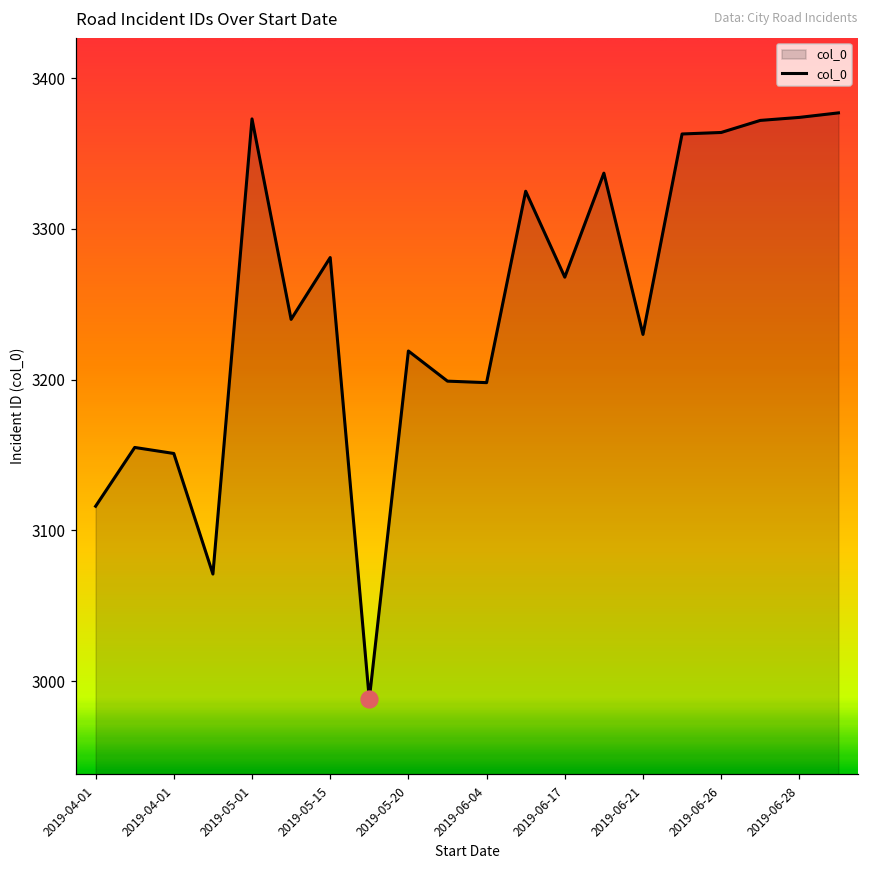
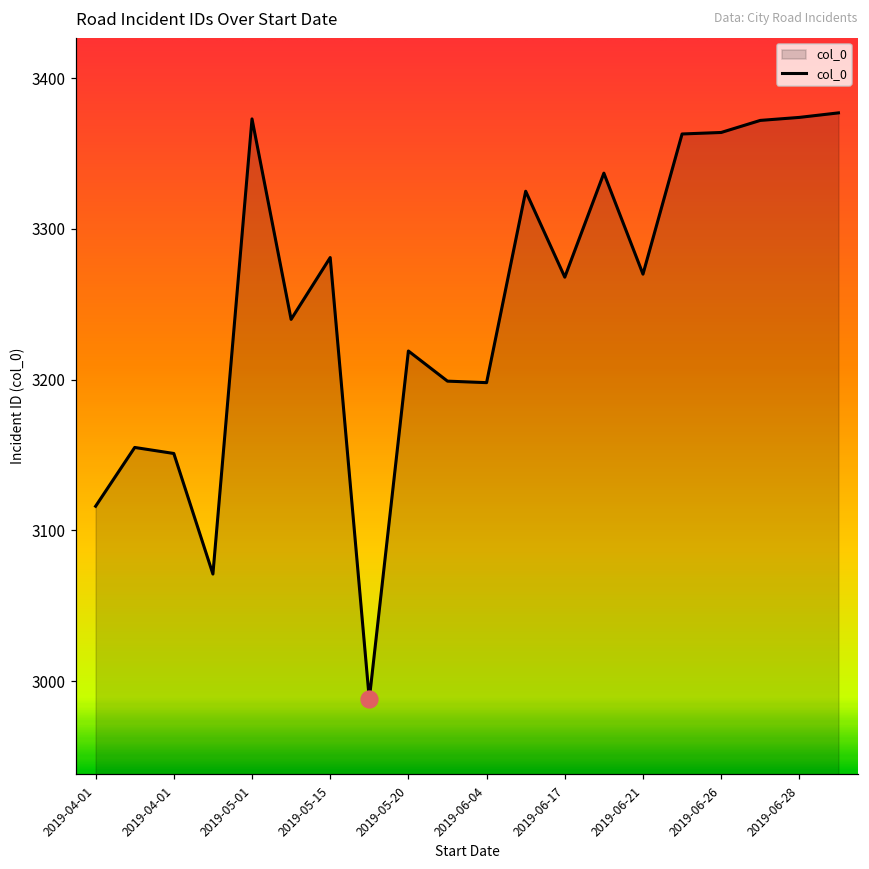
  {
    "col_0": {
      "2019-05-01": 3373,
      "2019-05-20": 3219,
      "2019-06-17": 3268,
-     "2019-06-21": 3230
+     "2019-06-21": 3270
    }
  }
